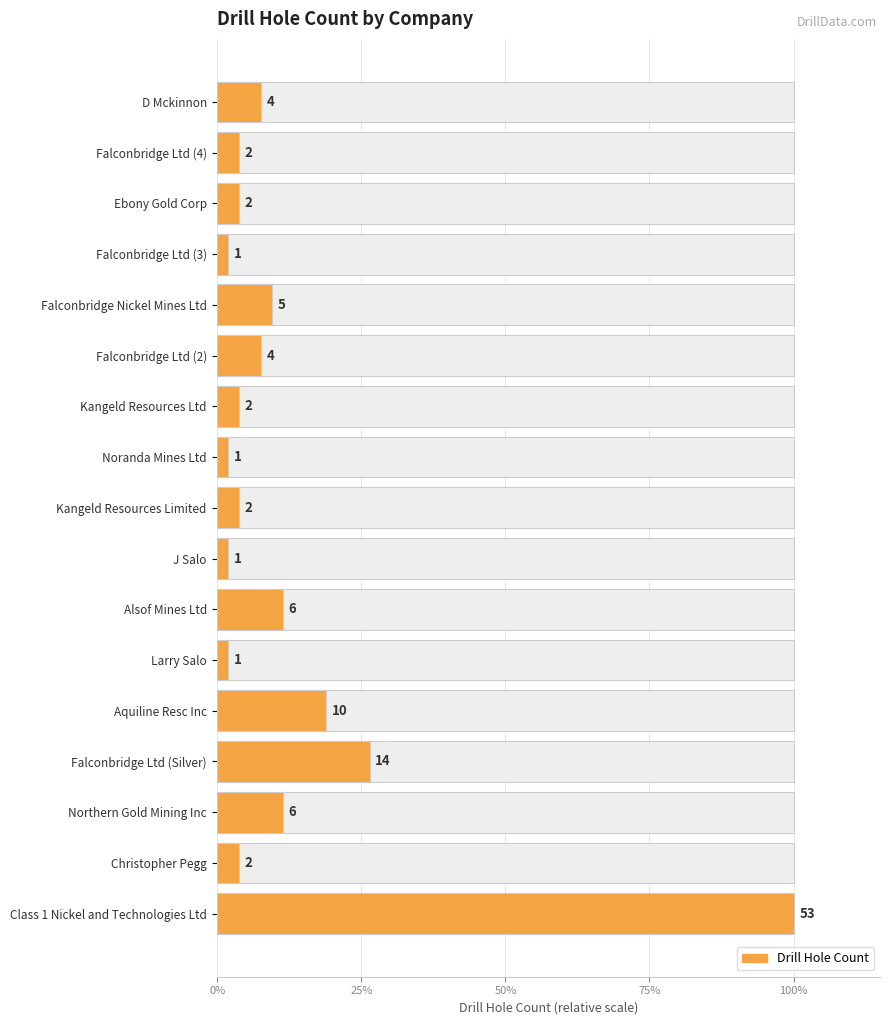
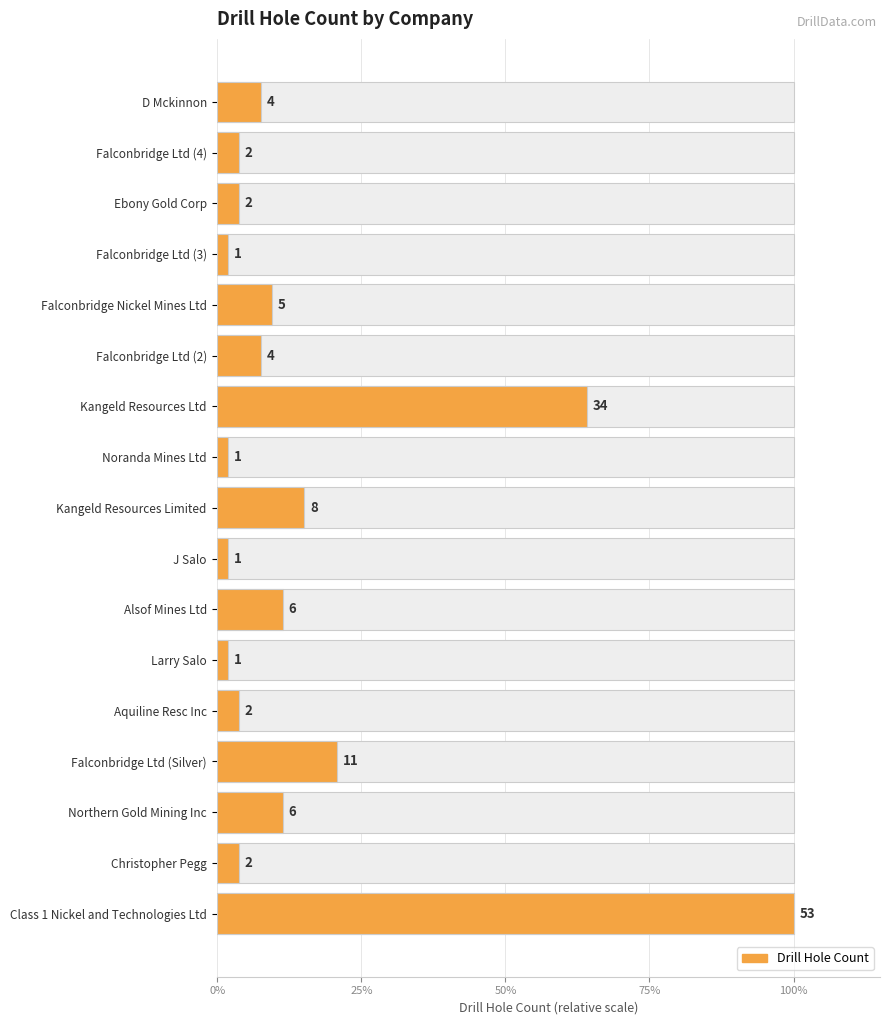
  {
    "Drill Hole Count": {
-     "Kangeld Resources Ltd": 2,
-     "Kangeld Resources Limited": 2,
-     "Aquiline Resc Inc": 10,
-     "Falconbridge Ltd (Silver)": 14
+     "Kangeld Resources Ltd": 34,
+     "Kangeld Resources Limited": 8,
+     "Aquiline Resc Inc": 2,
+     "Falconbridge Ltd (Silver)": 11
    }
  }
